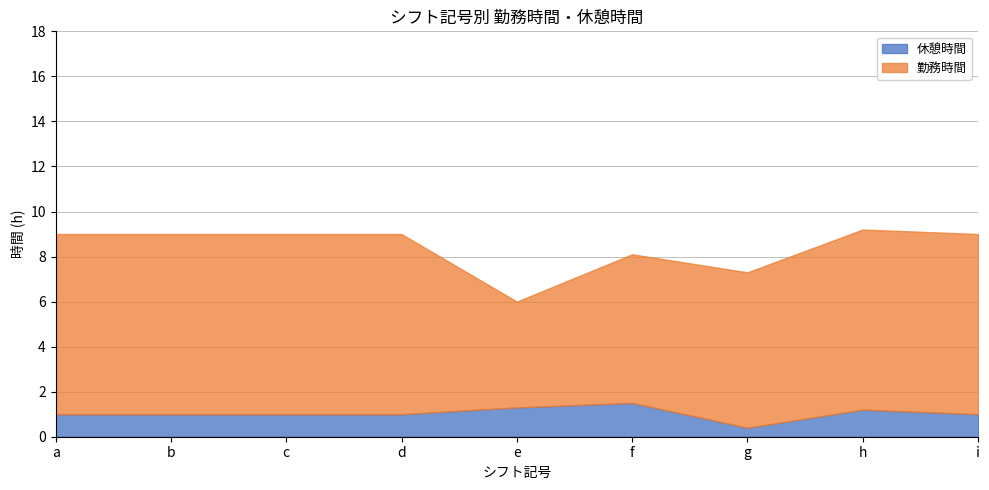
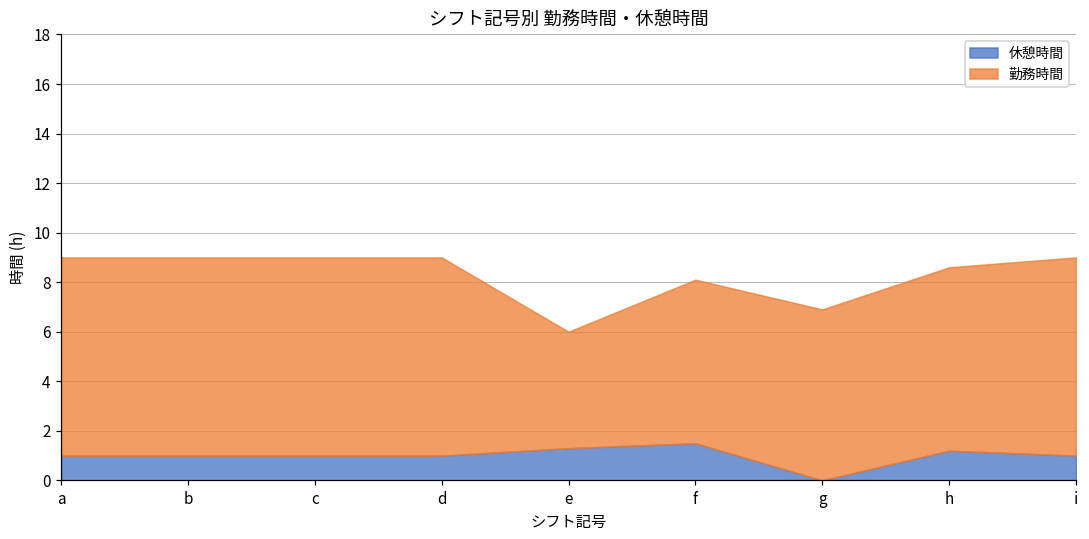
  {
    "休憩時間": {
      "a": 1.0,
      "b": 1.0,
      "c": 1.0,
      "d": 1.0,
      "e": 1.3,
      "f": 1.5,
-     "g": 0.4,
+     "g": 0.0,
      "h": 1.2,
      "i": 1.0
    },
    "勤務時間": {
      "a": 8.0,
      "b": 8.0,
      "c": 8.0,
      "d": 8.0,
      "e": 4.7,
      "f": 6.6,
      "g": 6.9,
-     "h": 8.0,
+     "h": 7.4,
      "i": 8.0
    }
  }
